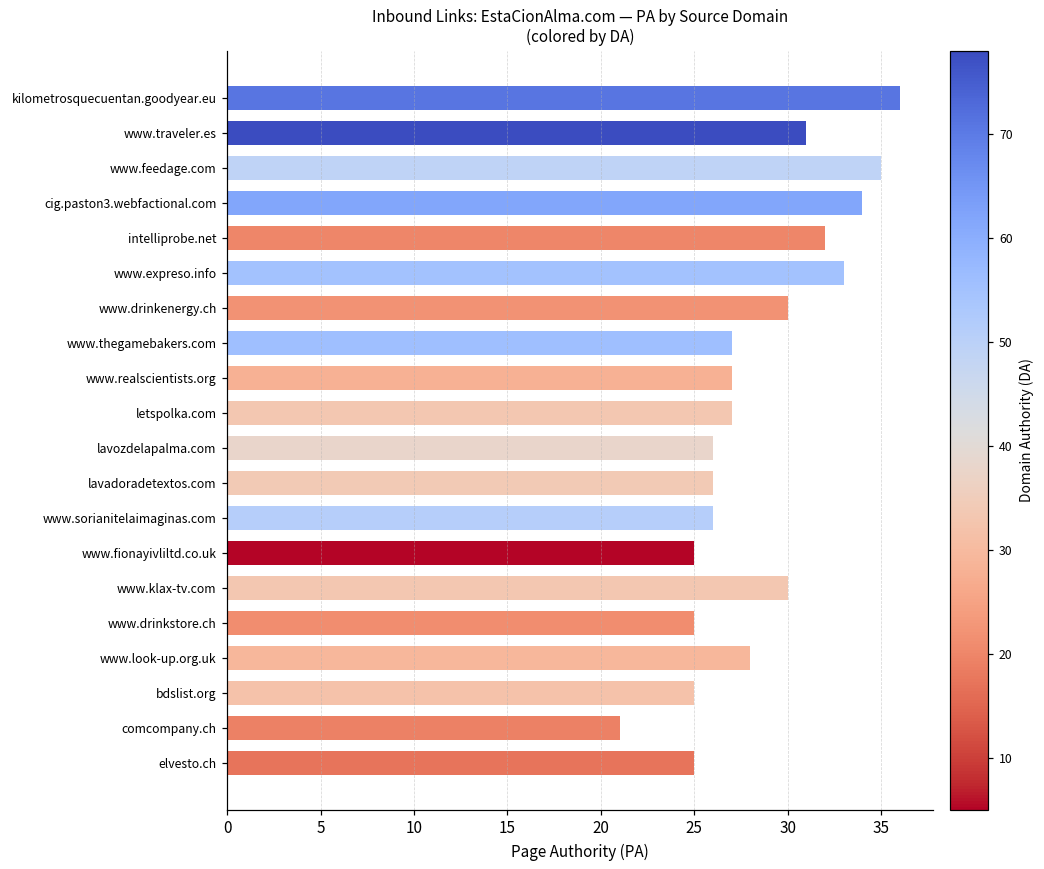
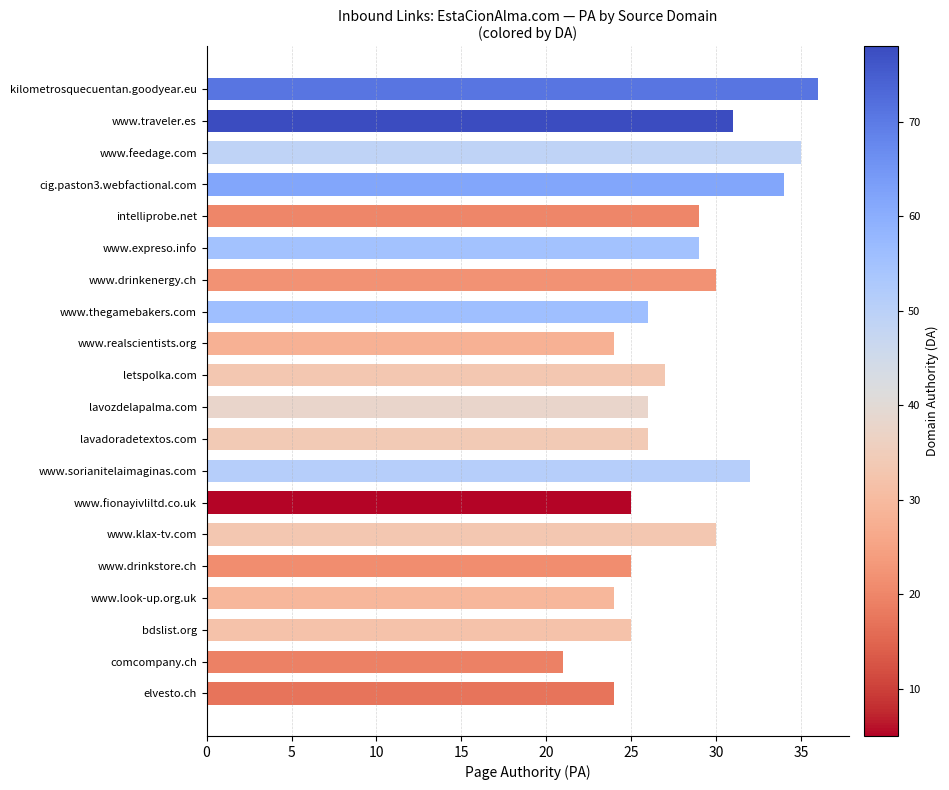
  {
    "kilometrosquecuentan.goodyear.eu": 36,
    "www.traveler.es": 31,
    "www.feedage.com": 35,
    "cig.paston3.webfactional.com": 34,
-   "intelliprobe.net": 32,
-   "www.expreso.info": 33,
+   "intelliprobe.net": 29,
+   "www.expreso.info": 29,
    "www.drinkenergy.ch": 30,
-   "www.thegamebakers.com": 27,
-   "www.realscientists.org": 27,
+   "www.thegamebakers.com": 26,
+   "www.realscientists.org": 24,
    "letspolka.com": 27,
    "lavozdelapalma.com": 26,
    "lavadoradetextos.com": 26,
-   "www.sorianitelaimaginas.com": 26,
+   "www.sorianitelaimaginas.com": 32,
    "www.fionayivliltd.co.uk": 25,
    "www.klax-tv.com": 30,
    "www.drinkstore.ch": 25,
-   "www.look-up.org.uk": 28,
+   "www.look-up.org.uk": 24,
    "bdslist.org": 25,
    "comcompany.ch": 21,
-   "elvesto.ch": 25
+   "elvesto.ch": 24
  }
